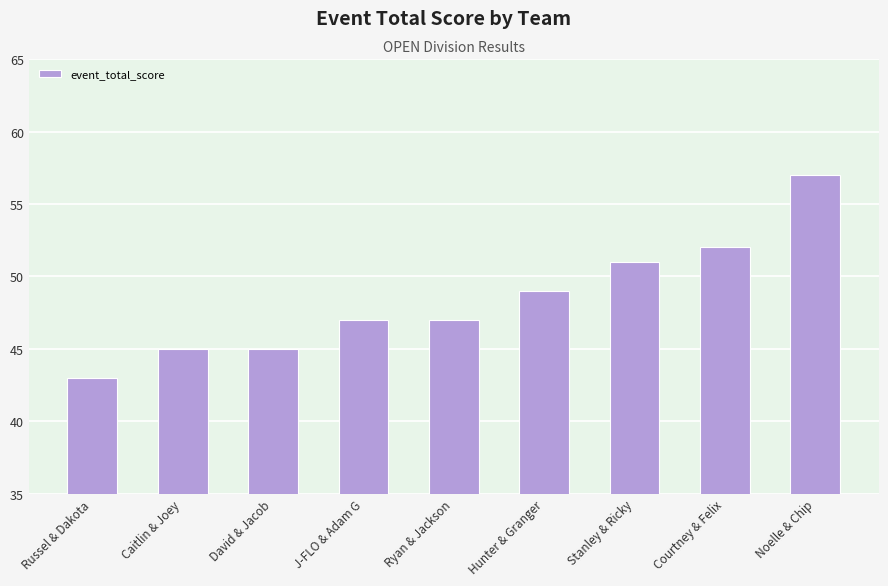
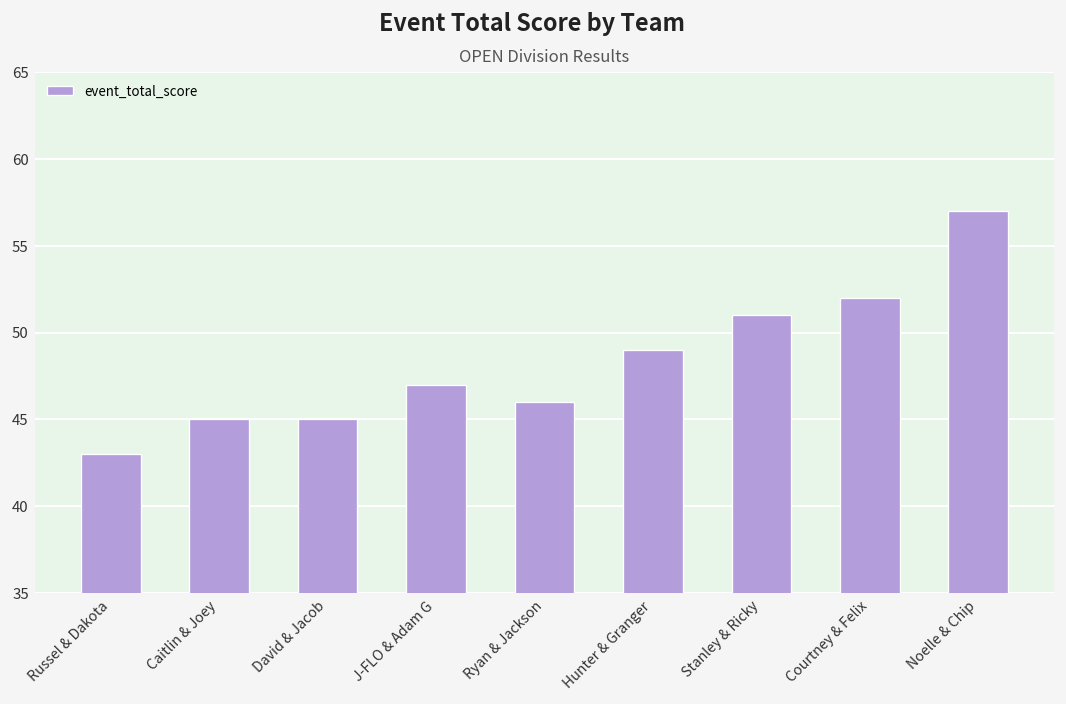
  {
    "Russel & Dakota": 43,
    "Caitlin & Joey": 45,
    "David & Jacob": 45,
    "J-FLO & Adam G": 47,
-   "Ryan & Jackson": 47,
+   "Ryan & Jackson": 46,
    "Hunter & Granger": 49,
    "Stanley & Ricky": 51,
    "Courtney & Felix": 52,
    "Noelle & Chip": 57
  }
